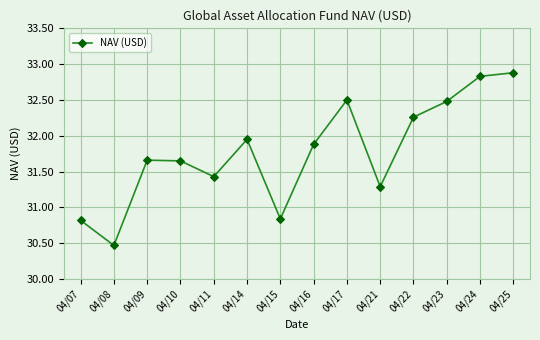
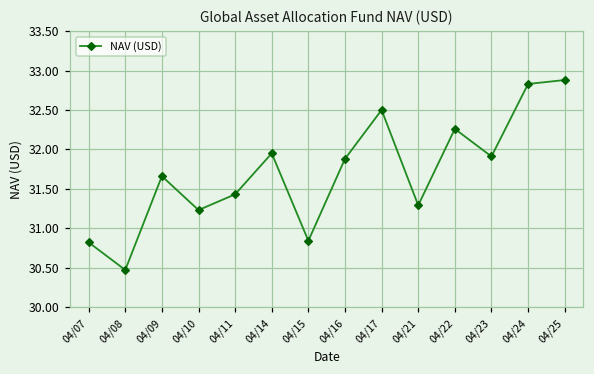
  {
    "04/07": 30.8,
    "04/08": 30.5,
    "04/09": 31.7,
-   "04/10": 31.7,
+   "04/10": 31.2,
    "04/11": 31.4,
    "04/14": 32.0,
    "04/15": 30.8,
    "04/16": 31.9,
    "04/17": 32.5,
    "04/21": 31.3,
    "04/22": 32.3,
-   "04/23": 32.5,
+   "04/23": 31.9,
    "04/24": 32.8,
    "04/25": 32.9
  }
